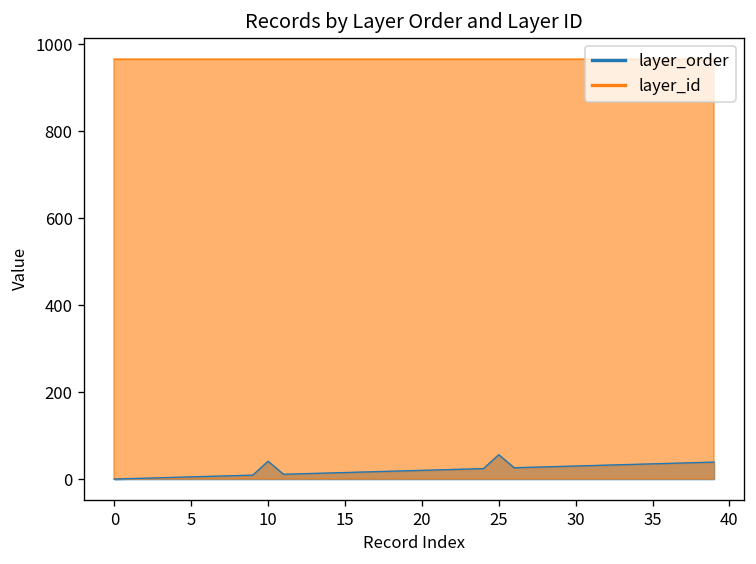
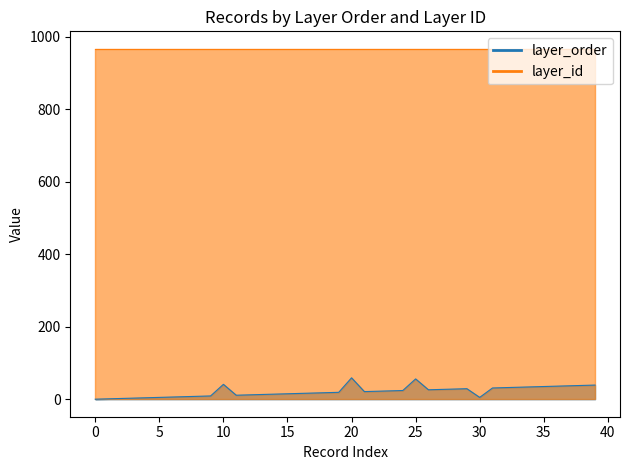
  {
    "layer_order": {
      "0": 0,
      "5": 10,
      "10": 40,
      "15": 20,
-     "20": 20,
+     "20": 60,
      "25": 60,
-     "30": 30,
+     "30": 10,
      "35": 40
    },
    "layer_id": {
      "0": 970,
      "5": 970,
      "10": 970,
      "15": 970,
      "20": 970,
      "25": 970,
      "30": 970
    }
  }
